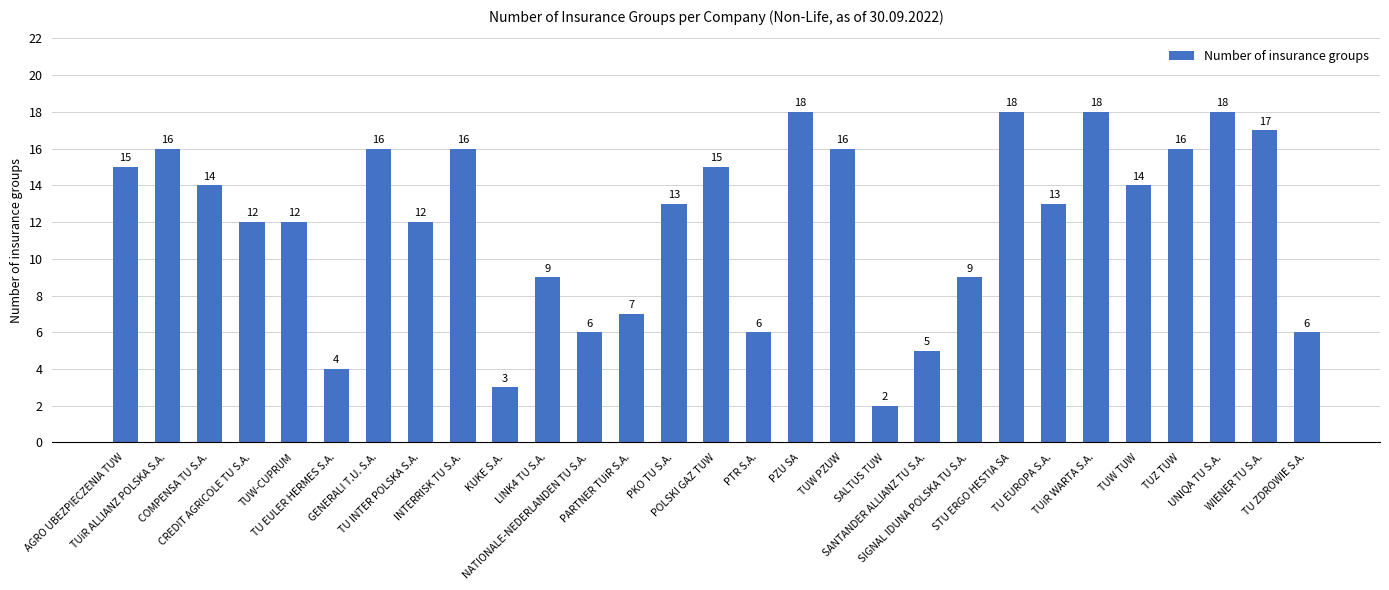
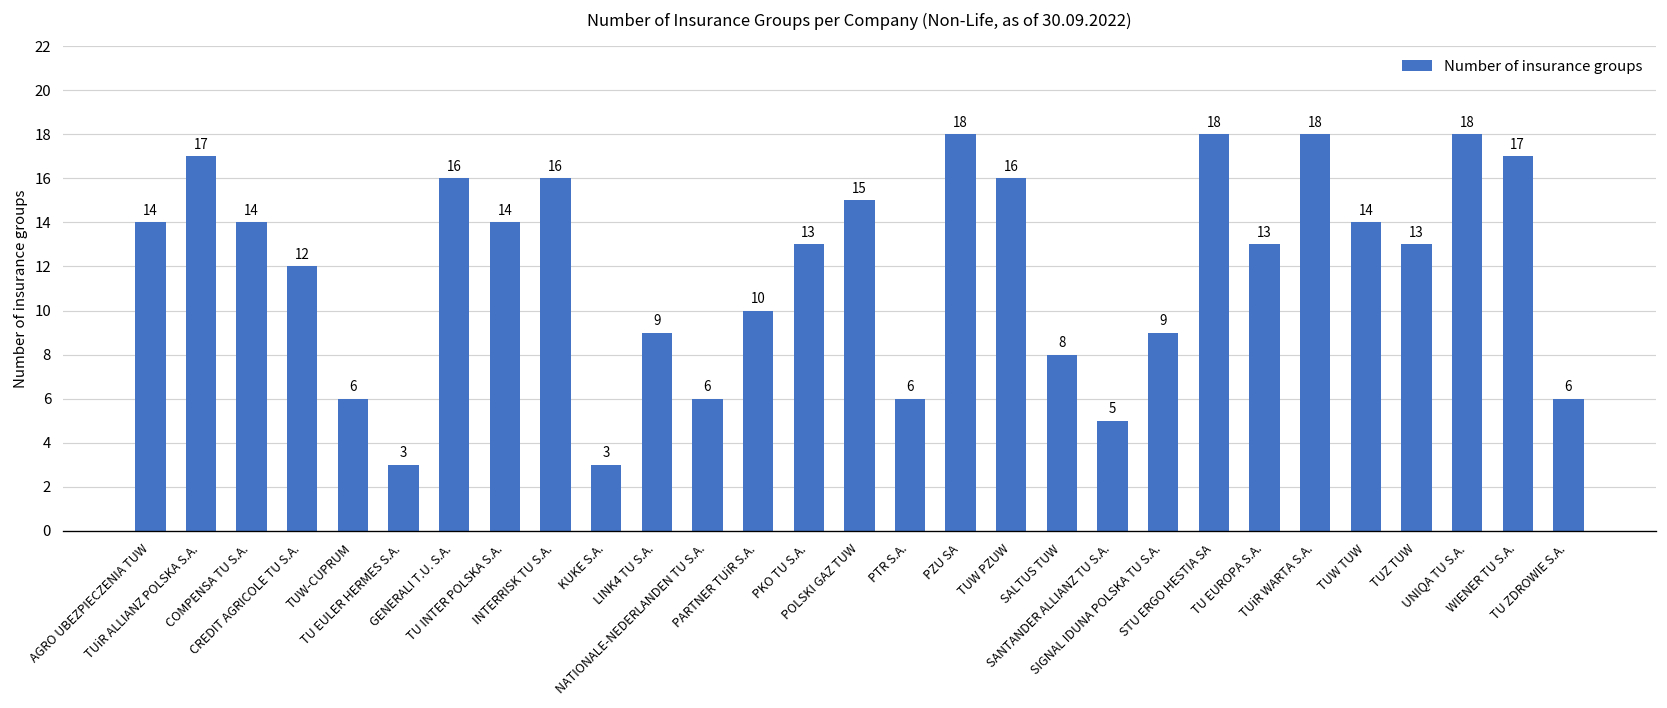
  {
-   "AGRO UBEZPIECZENIA TUW": 15,
-   "TUiR ALLIANZ POLSKA S.A.": 16,
+   "AGRO UBEZPIECZENIA TUW": 14,
+   "TUiR ALLIANZ POLSKA S.A.": 17,
    "COMPENSA TU S.A.": 14,
    "CREDIT AGRICOLE TU S.A.": 12,
-   "TUW-CUPRUM": 12,
-   "TU EULER HERMES S.A.": 4,
+   "TUW-CUPRUM": 6,
+   "TU EULER HERMES S.A.": 3,
    "GENERALI T.U. S.A.": 16,
-   "TU INTER POLSKA S.A.": 12,
+   "TU INTER POLSKA S.A.": 14,
    "INTERRISK TU S.A.": 16,
    "KUKE S.A.": 3,
    "LINK4 TU S.A.": 9,
    "NATIONALE-NEDERLANDEN TU S.A.": 6,
-   "PARTNER TUiR S.A.": 7,
+   "PARTNER TUiR S.A.": 10,
    "PKO TU S.A.": 13,
    "POLSKI GAZ TUW": 15,
    "PTR S.A.": 6,
    "PZU SA": 18,
    "TUW PZUW": 16,
-   "SALTUS TUW": 2,
+   "SALTUS TUW": 8,
    "SANTANDER ALLIANZ TU S.A.": 5,
    "SIGNAL IDUNA POLSKA TU S.A.": 9,
    "STU ERGO HESTIA SA": 18,
    "TU EUROPA S.A.": 13,
    "TUiR WARTA S.A.": 18,
    "TUW TUW": 14,
-   "TUZ TUW": 16,
+   "TUZ TUW": 13,
    "UNIQA TU S.A.": 18,
    "WIENER TU S.A.": 17,
    "TU ZDROWIE S.A.": 6
  }
